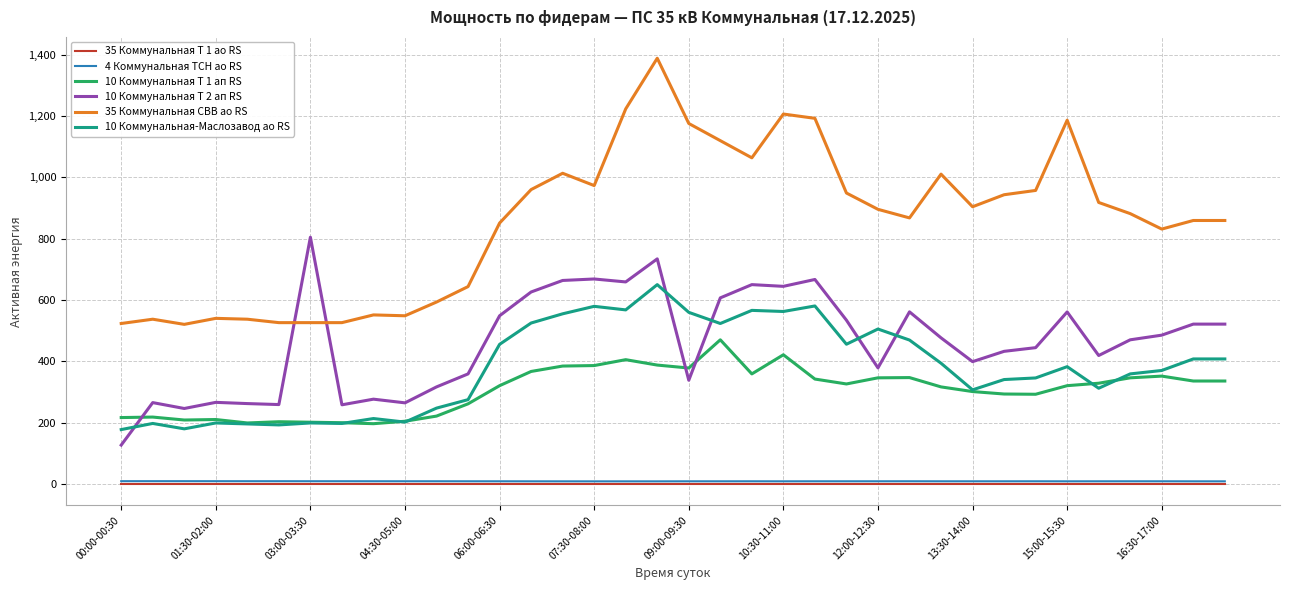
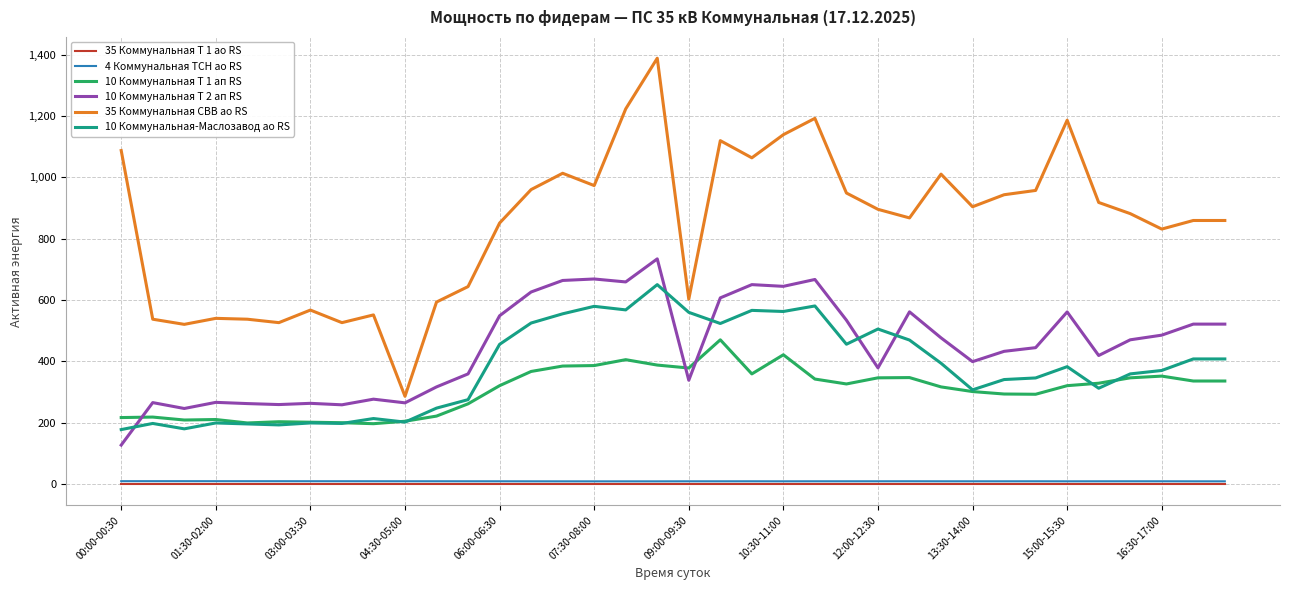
  {
    "35 Коммунальная Т 1 ао RS": {
      "00:00-00:30": "0",
      "01:30-02:00": "0",
      "03:00-03:30": "0",
      "04:30-05:00": "0",
      "06:00-06:30": "0",
      "07:30-08:00": "0",
      "09:00-09:30": "0",
      "10:30-11:00": "0",
      "12:00-12:30": "0",
      "13:30-14:00": "0",
      "15:00-15:30": "0",
      "16:30-17:00": "0"
    },
    "4 Коммунальная ТСН ао RS": {
      "00:00-00:30": "10",
      "01:30-02:00": "10",
      "03:00-03:30": "10",
      "04:30-05:00": "10",
      "06:00-06:30": "10",
      "07:30-08:00": "10",
      "09:00-09:30": "10",
      "10:30-11:00": "10",
      "12:00-12:30": "10",
      "13:30-14:00": "10",
      "15:00-15:30": "10",
      "16:30-17:00": "10"
    },
    "10 Коммунальная Т 2 ап RS": {
      "00:00-00:30": "130",
      "01:30-02:00": "270",
-     "03:00-03:30": "810",
+     "03:00-03:30": "260",
      "04:30-05:00": "260",
      "06:00-06:30": "550",
      "07:30-08:00": "670",
      "09:00-09:30": "340",
      "10:30-11:00": "640",
      "12:00-12:30": "380",
      "13:30-14:00": "400",
      "15:00-15:30": "560",
      "16:30-17:00": "490"
    },
    "35 Коммунальная СВВ ао RS": {
-     "00:00-00:30": "520",
+     "00:00-00:30": "1,090",
      "01:30-02:00": "540",
-     "03:00-03:30": "530",
-     "04:30-05:00": "550",
+     "03:00-03:30": "570",
+     "04:30-05:00": "290",
      "06:00-06:30": "850",
      "07:30-08:00": "970",
-     "09:00-09:30": "1,180",
-     "10:30-11:00": "1,210",
+     "09:00-09:30": "600",
+     "10:30-11:00": "1,140",
      "12:00-12:30": "900",
      "13:30-14:00": "900",
      "15:00-15:30": "1,190",
      "16:30-17:00": "830"
    }
  }
